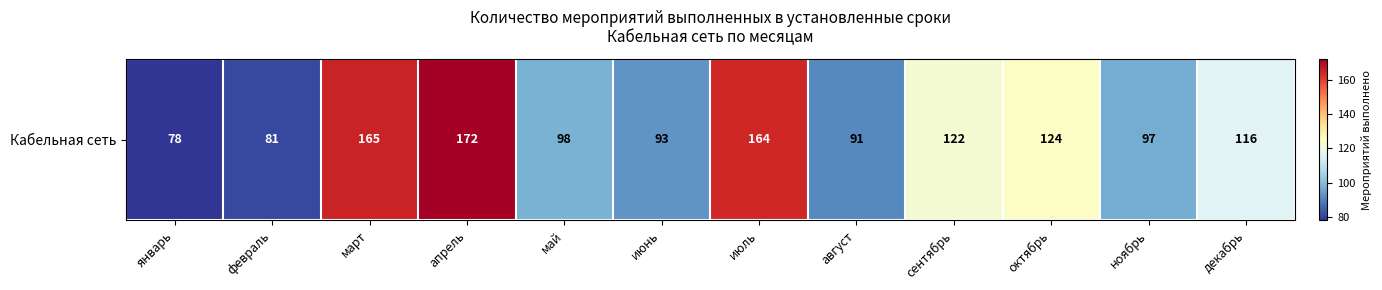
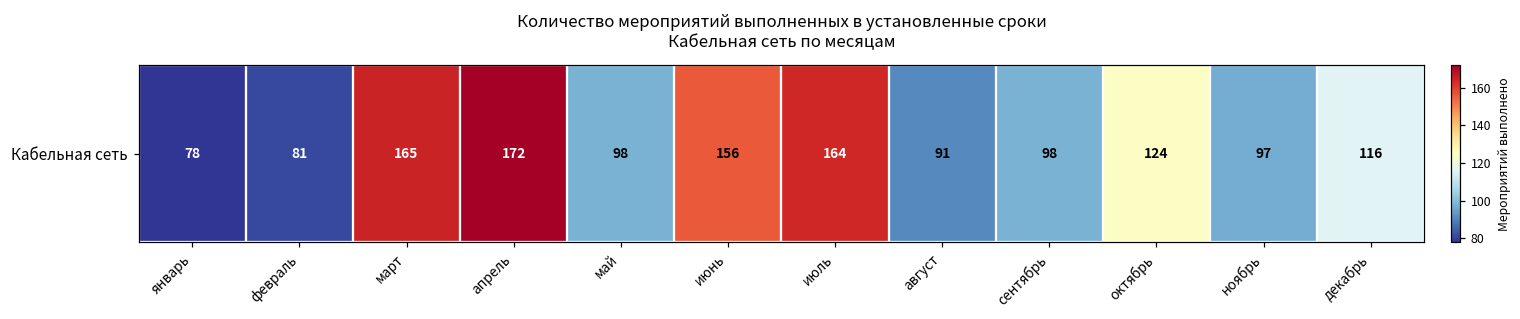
  {
    "Кабельная сеть": {
      "январь": 78,
      "февраль": 81,
      "март": 165,
      "апрель": 172,
      "май": 98,
-     "июнь": 93,
+     "июнь": 156,
      "июль": 164,
      "август": 91,
-     "сентябрь": 122,
+     "сентябрь": 98,
      "октябрь": 124,
      "ноябрь": 97,
      "декабрь": 116
    }
  }
